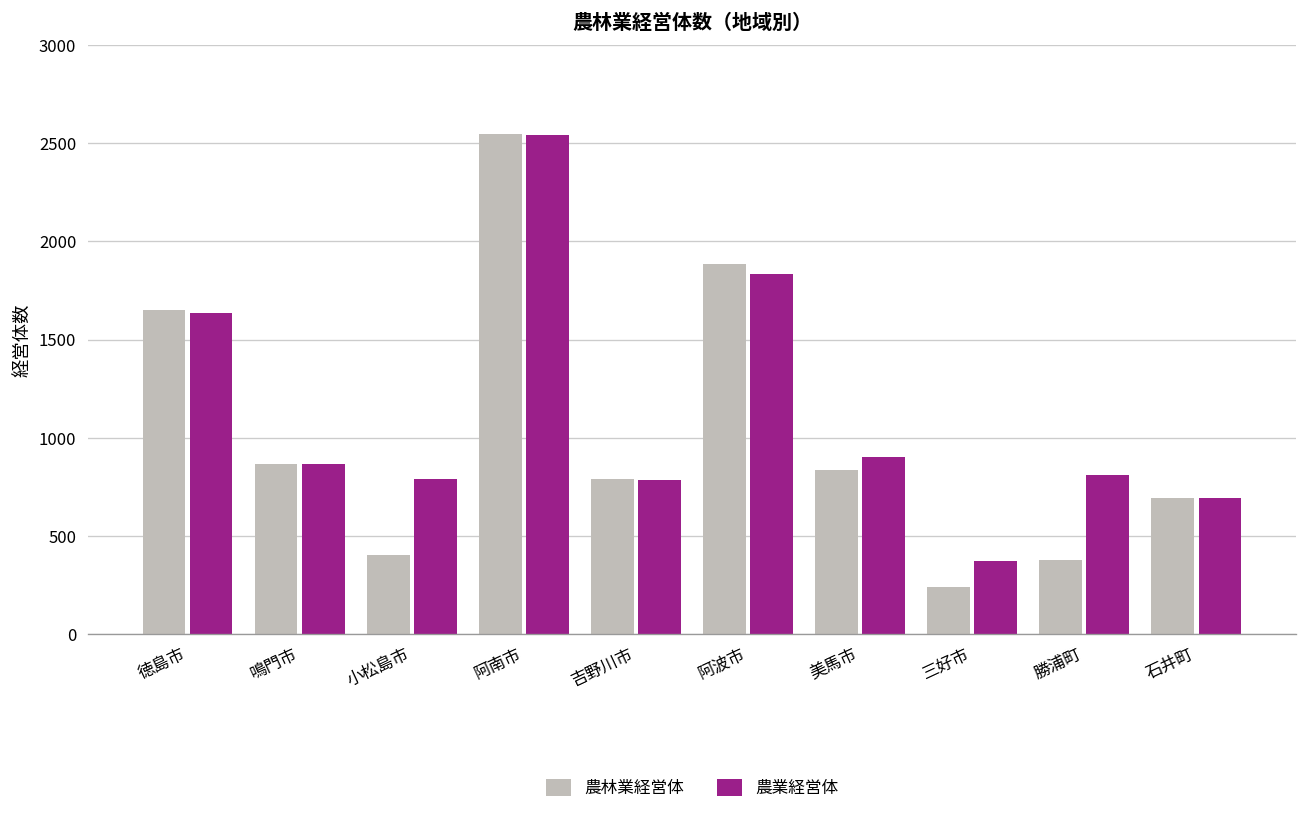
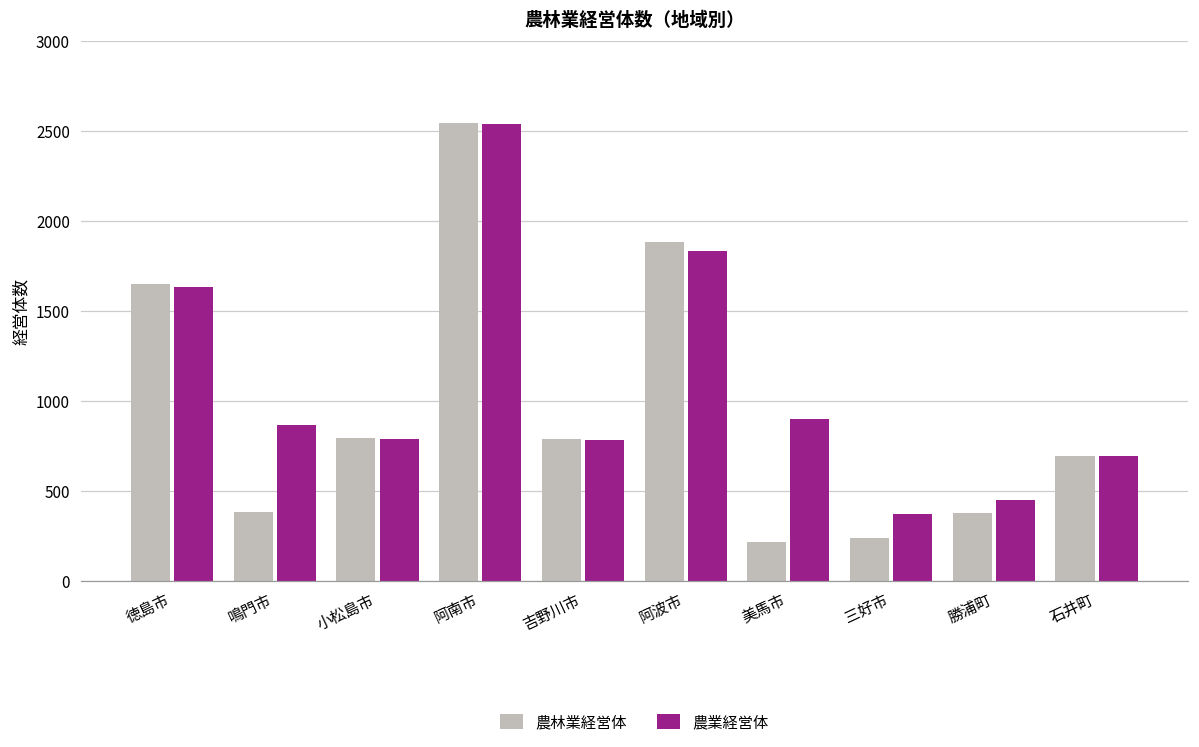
  {
    "農林業経営体": {
      "徳島市": 1650,
-     "鳴門市": 870,
-     "小松島市": 400,
+     "鳴門市": 390,
+     "小松島市": 790,
      "阿南市": 2550,
      "吉野川市": 790,
      "阿波市": 1890,
-     "美馬市": 830,
+     "美馬市": 220,
      "三好市": 240,
      "勝浦町": 380,
      "石井町": 690
    },
    "農業経営体": {
      "徳島市": 1640,
      "鳴門市": 870,
      "小松島市": 790,
      "阿南市": 2540,
      "吉野川市": 780,
      "阿波市": 1830,
      "美馬市": 900,
      "三好市": 370,
-     "勝浦町": 810,
+     "勝浦町": 450,
      "石井町": 690
    }
  }
